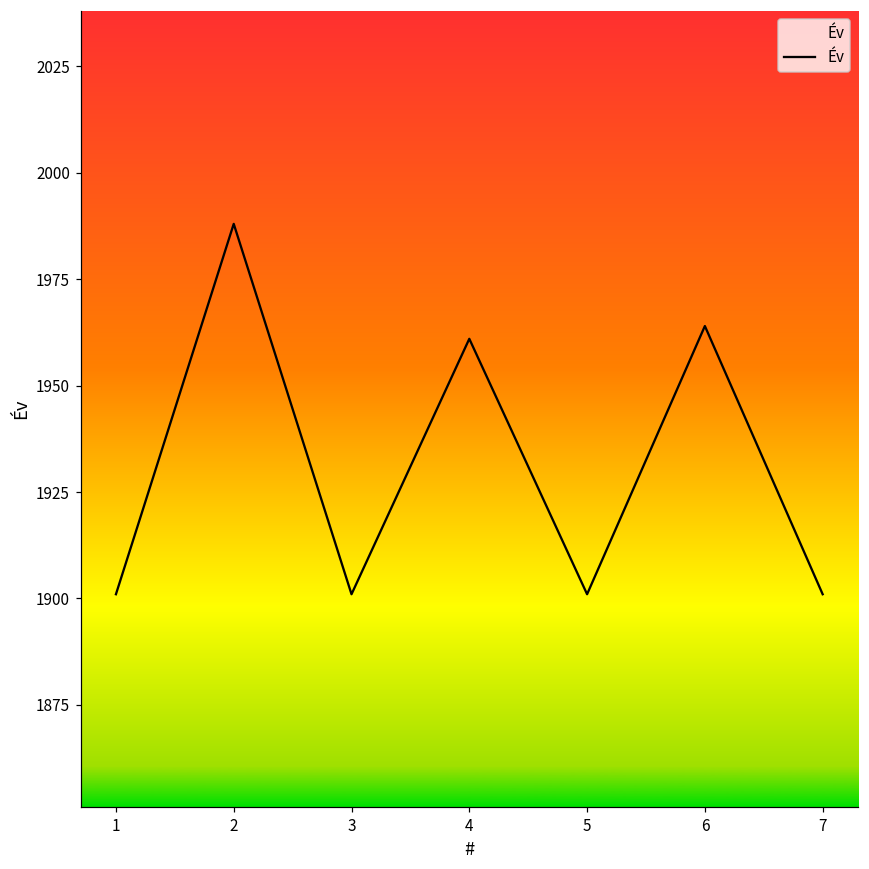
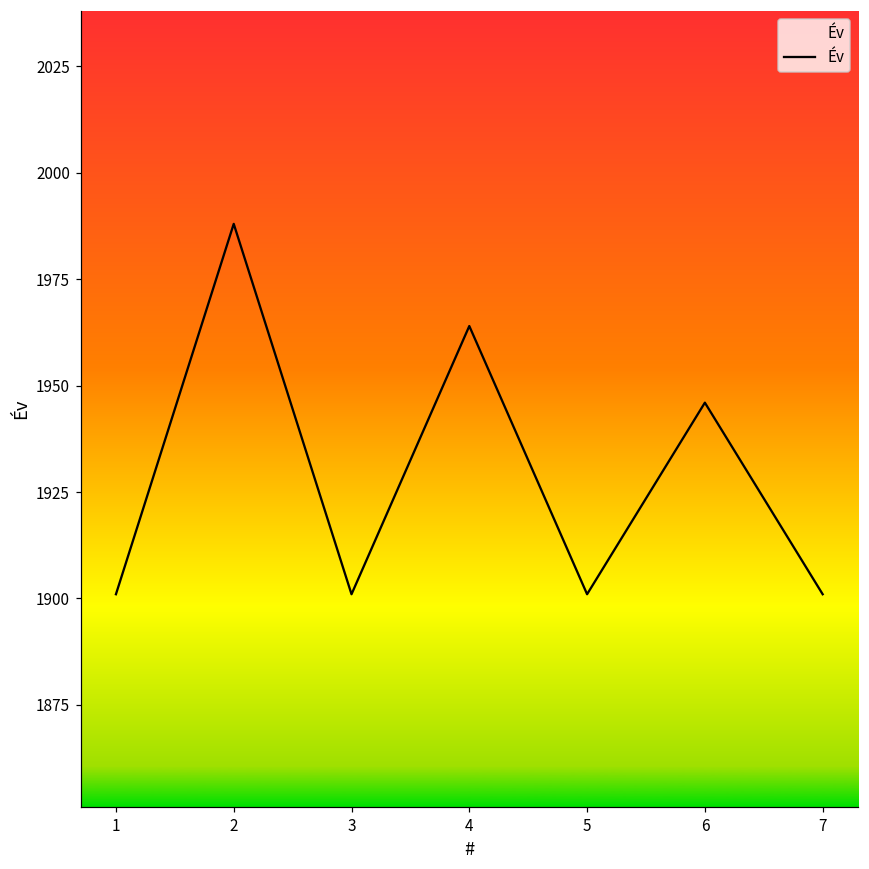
  {
    "1": 1901,
    "2": 1988,
    "3": 1901,
-   "4": 1961,
+   "4": 1964,
    "5": 1901,
-   "6": 1964,
+   "6": 1946,
    "7": 1901
  }
